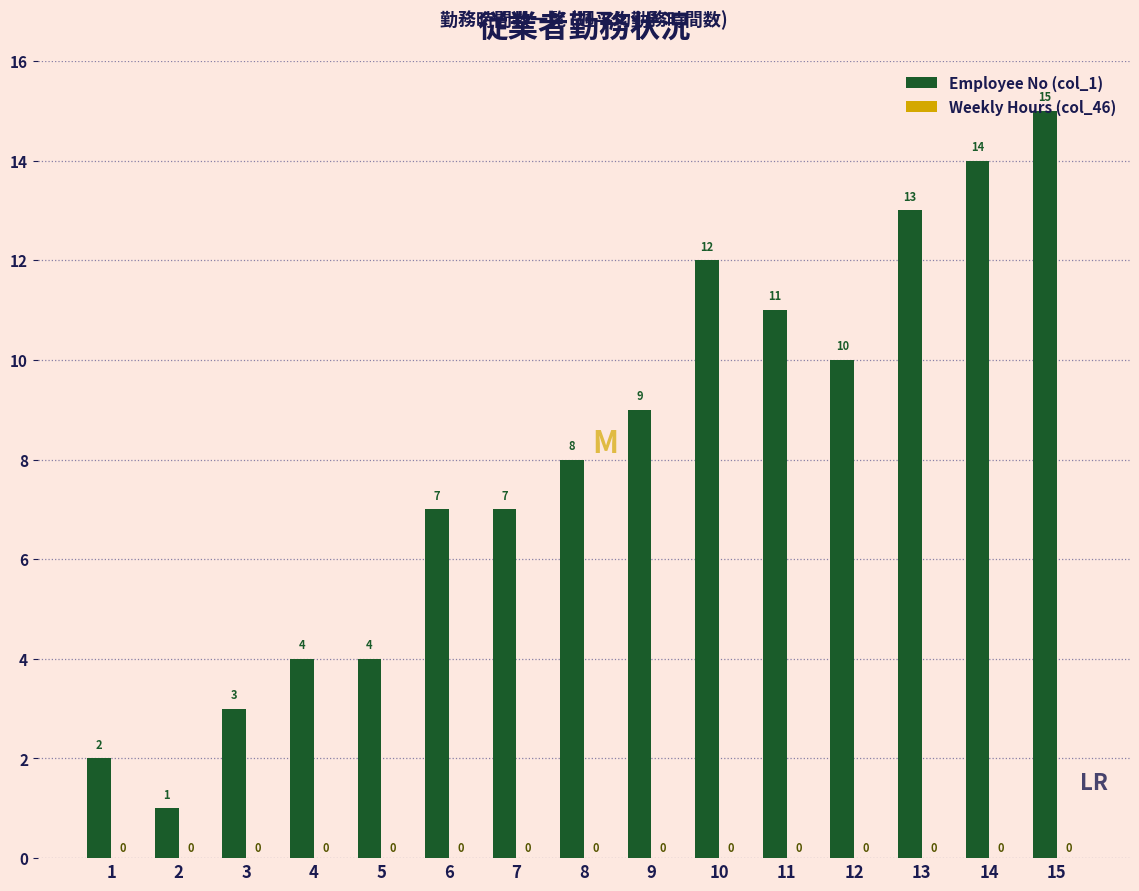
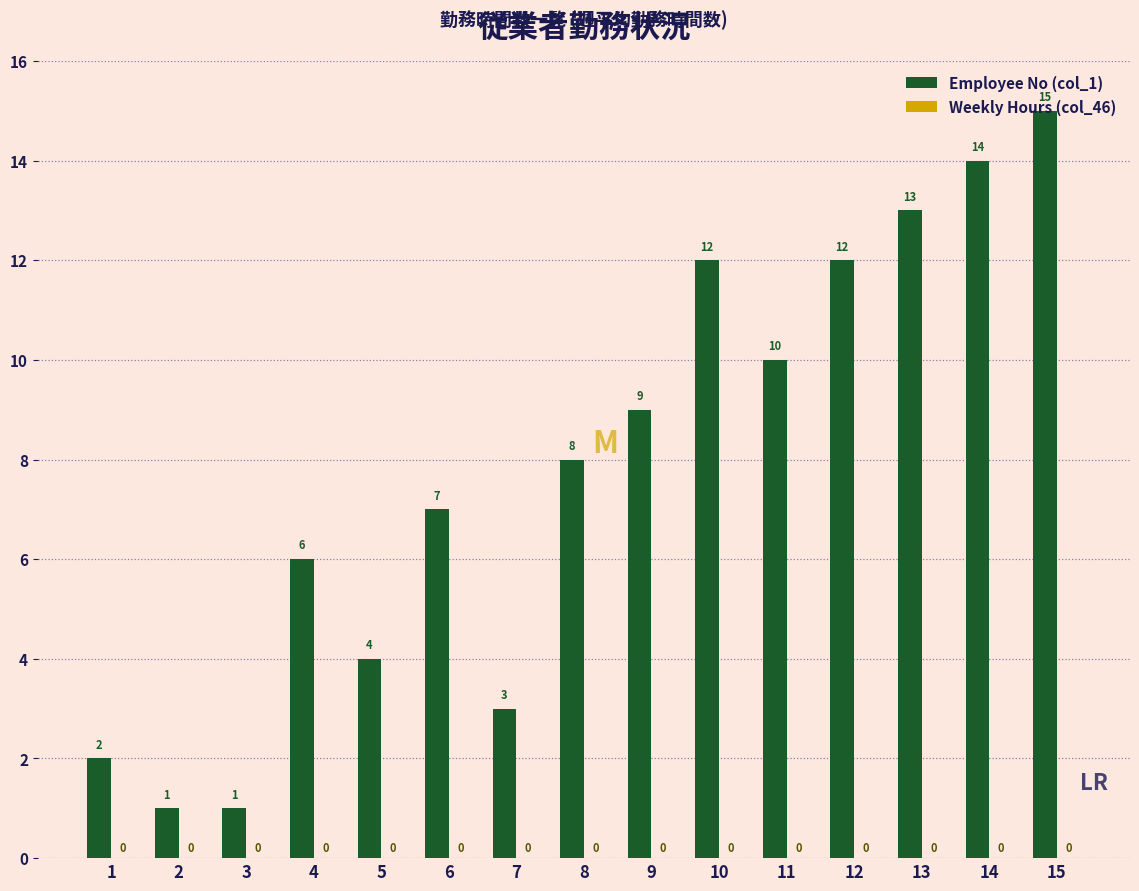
  {
    "Employee No (col_1)": {
      "1": 2,
      "2": 1,
-     "3": 3,
-     "4": 4,
+     "3": 1,
+     "4": 6,
      "5": 4,
      "6": 7,
-     "7": 7,
+     "7": 3,
      "8": 8,
      "9": 9,
      "10": 12,
-     "11": 11,
-     "12": 10,
+     "11": 10,
+     "12": 12,
      "13": 13,
      "14": 14,
      "15": 15
    },
    "Weekly Hours (col_46)": {
      "1": 0,
      "2": 0,
      "3": 0,
      "4": 0,
      "5": 0,
      "6": 0,
      "7": 0,
      "8": 0,
      "9": 0,
      "10": 0,
      "11": 0,
      "12": 0,
      "13": 0,
      "14": 0,
      "15": 0
    }
  }
